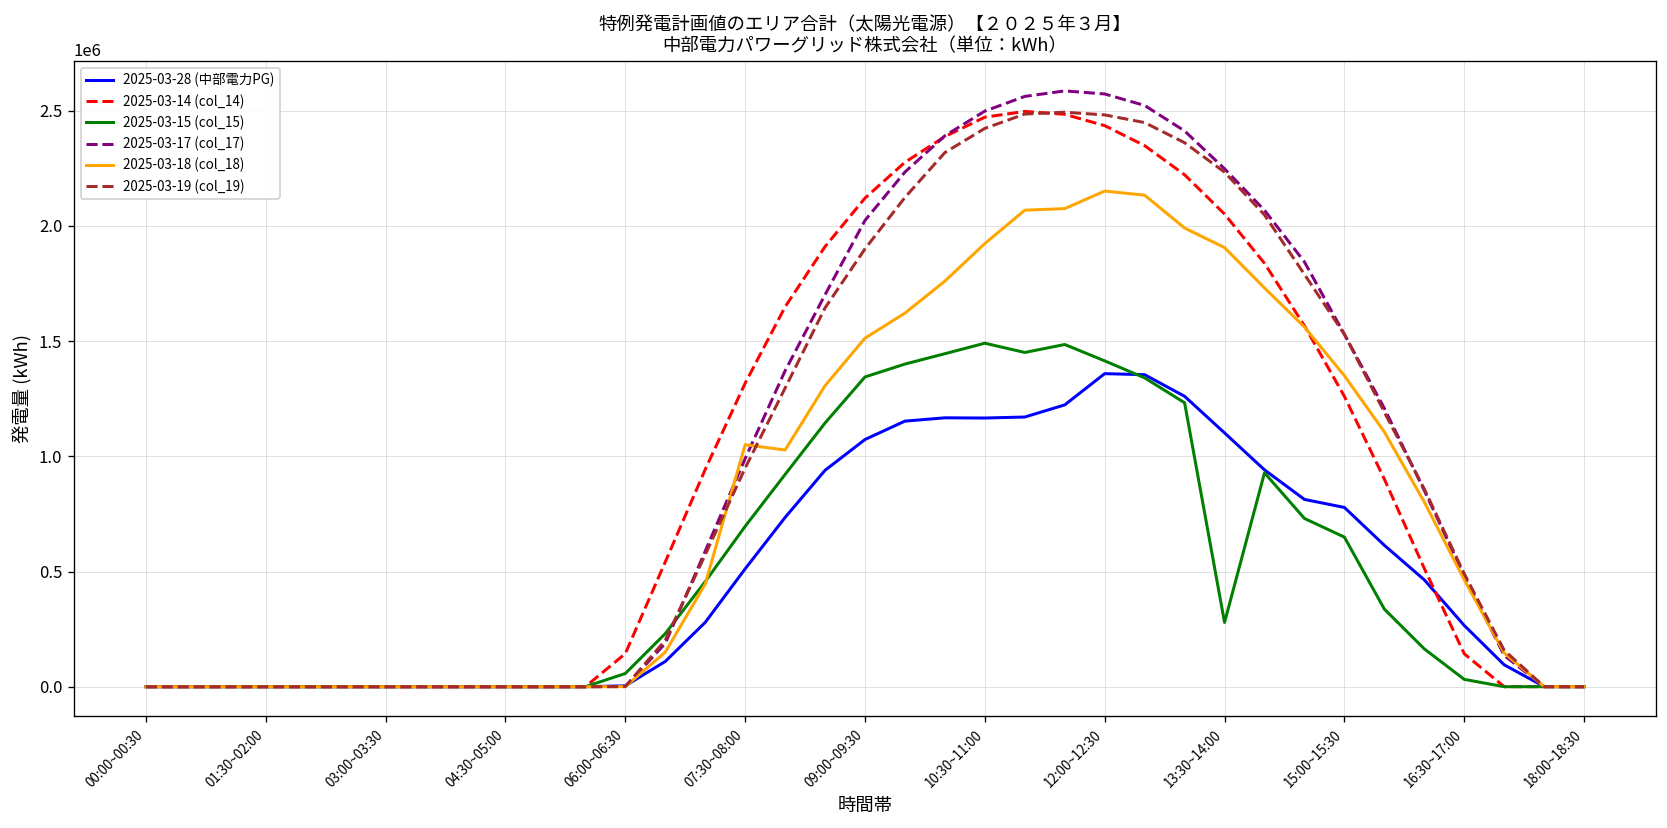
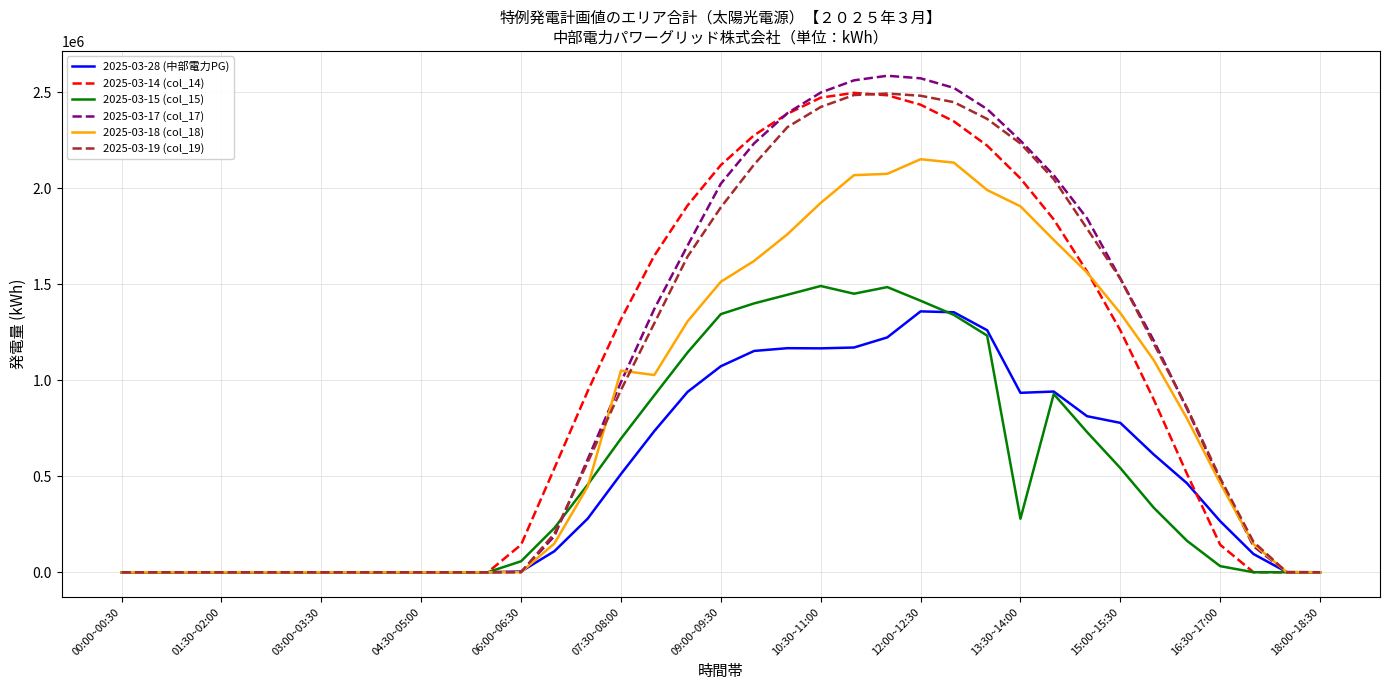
  {
    "2025-03-28 (中部電力PG)": {
      "07:30~08:00": 510000,
      "09:00~09:30": 1070000,
      "10:30~11:00": 1170000,
      "12:00~12:30": 1360000,
-     "13:30~14:00": 1100000,
+     "13:30~14:00": 930000,
      "15:00~15:30": 780000,
      "16:30~17:00": 270000
    },
    "2025-03-14 (col_14)": {
      "06:00~06:30": 140000,
      "07:30~08:00": 1320000,
      "09:00~09:30": 2120000,
      "10:30~11:00": 2470000,
      "12:00~12:30": 2440000,
      "13:30~14:00": 2050000,
      "15:00~15:30": 1260000,
      "16:30~17:00": 140000
    },
    "2025-03-15 (col_15)": {
      "06:00~06:30": 60000,
      "07:30~08:00": 700000,
      "09:00~09:30": 1340000,
      "10:30~11:00": 1490000,
      "12:00~12:30": 1410000,
      "13:30~14:00": 280000,
-     "15:00~15:30": 650000,
+     "15:00~15:30": 540000,
      "16:30~17:00": 30000
    },
    "2025-03-17 (col_17)": {
      "07:30~08:00": 990000,
      "09:00~09:30": 2020000,
      "10:30~11:00": 2500000,
      "12:00~12:30": 2570000,
      "13:30~14:00": 2250000
    },
    "2025-03-18 (col_18)": {
      "07:30~08:00": 1050000,
      "09:00~09:30": 1510000,
      "10:30~11:00": 1920000,
      "12:00~12:30": 2150000,
      "13:30~14:00": 1910000,
      "15:00~15:30": 1350000,
      "16:30~17:00": 460000
    },
    "2025-03-19 (col_19)": {
      "07:30~08:00": 950000,
      "09:00~09:30": 1900000,
      "10:30~11:00": 2420000,
      "12:00~12:30": 2480000,
      "13:30~14:00": 2230000
    }
  }
